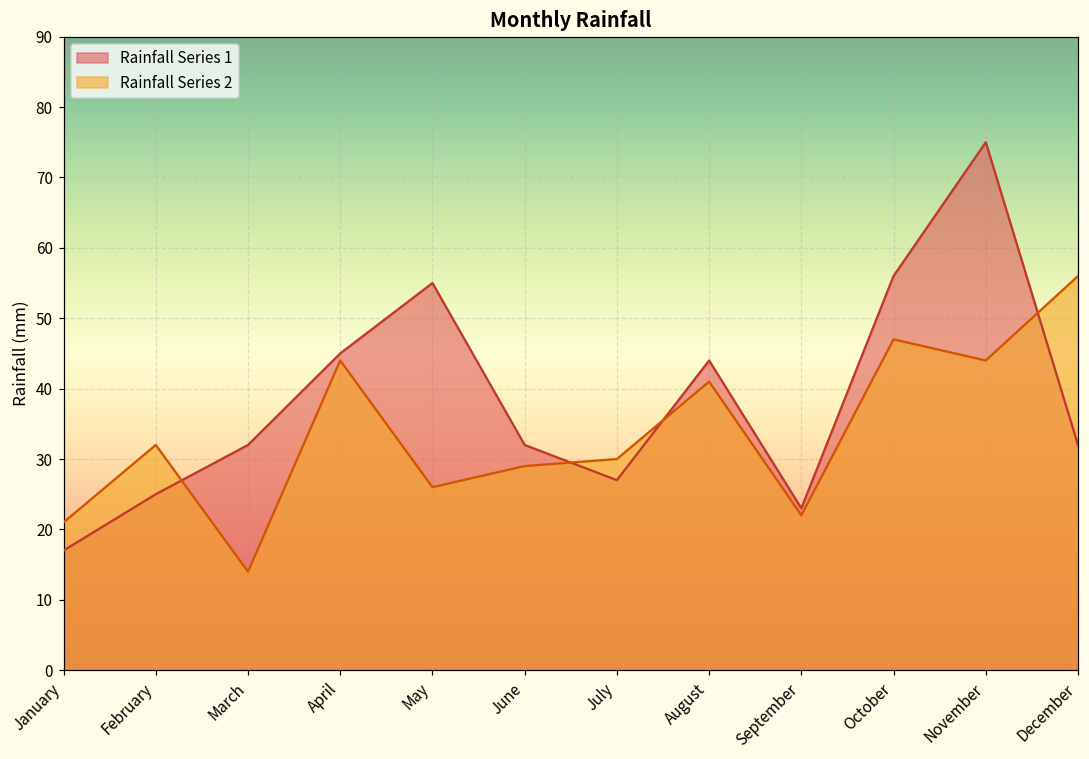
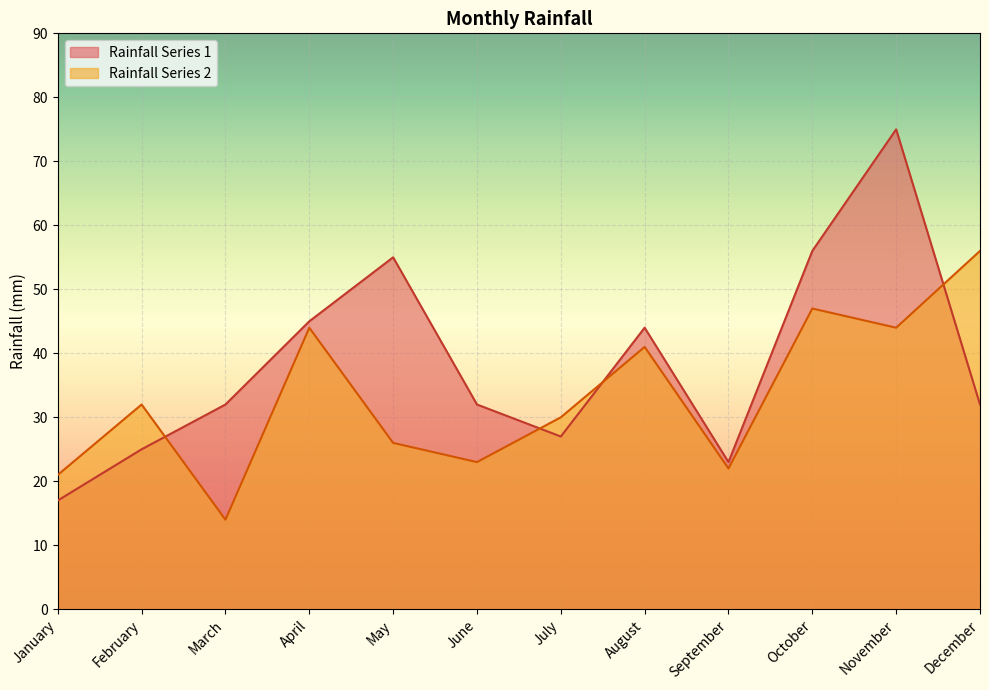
  {
    "Rainfall Series 1": {
      "January": 17,
      "February": 25,
      "March": 32,
      "April": 45,
      "May": 55,
      "June": 32,
      "July": 27,
      "August": 44,
      "September": 23,
      "October": 56,
      "November": 75,
      "December": 32
    },
    "Rainfall Series 2": {
      "January": 21,
      "February": 32,
      "March": 14,
      "April": 44,
      "May": 26,
-     "June": 29,
+     "June": 23,
      "July": 30,
      "August": 41,
      "September": 22,
      "October": 47,
      "November": 44,
      "December": 56
    }
  }
